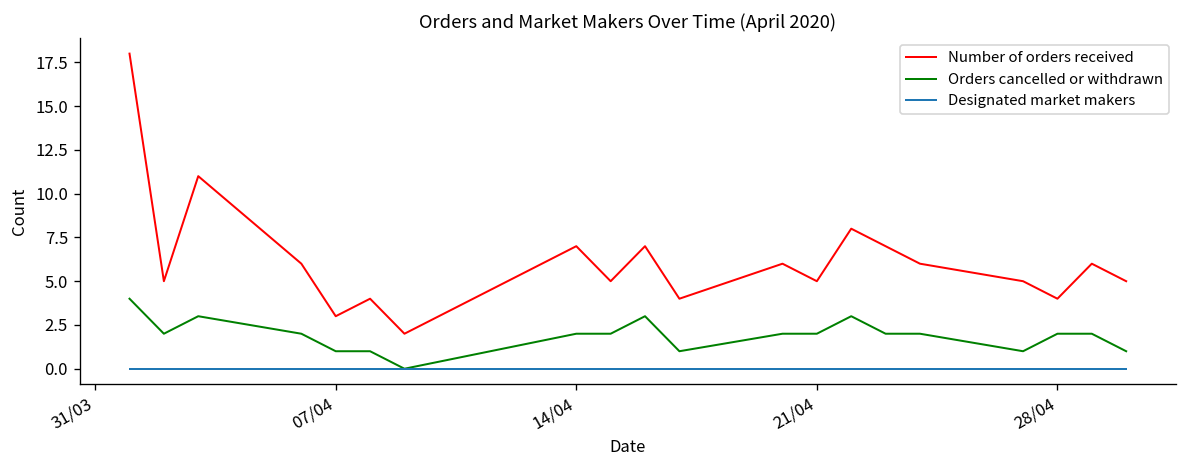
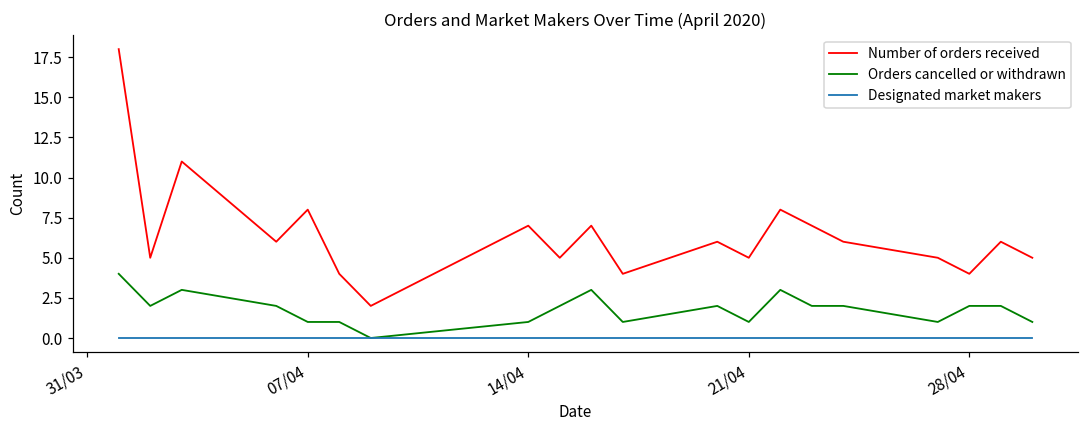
  {
    "Number of orders received": {
-     "07/04": 3,
+     "07/04": 8,
      "14/04": 7,
      "21/04": 5,
      "28/04": 4
    },
    "Orders cancelled or withdrawn": {
      "07/04": 1,
-     "14/04": 2,
-     "21/04": 2,
+     "14/04": 1,
+     "21/04": 1,
      "28/04": 2
    },
    "Designated market makers": {
      "07/04": 0,
      "14/04": 0,
      "21/04": 0,
      "28/04": 0
    }
  }
